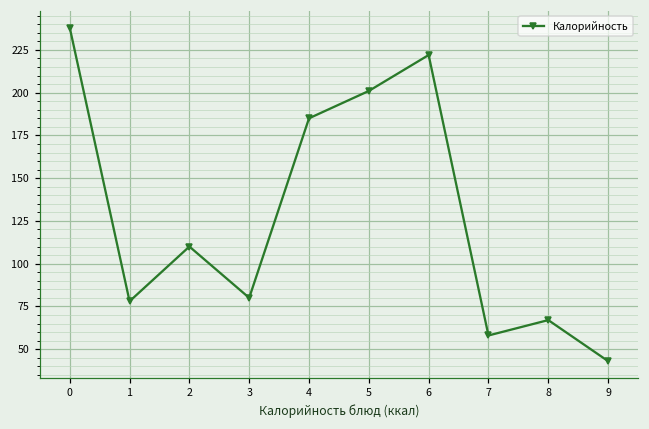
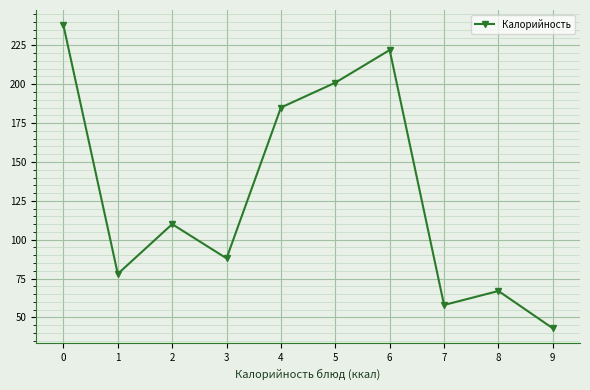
  {
    "0": 238,
    "1": 78,
    "2": 110,
-   "3": 80,
+   "3": 88,
    "4": 185,
    "5": 201,
    "6": 222,
    "7": 58,
    "8": 67,
    "9": 43
  }
